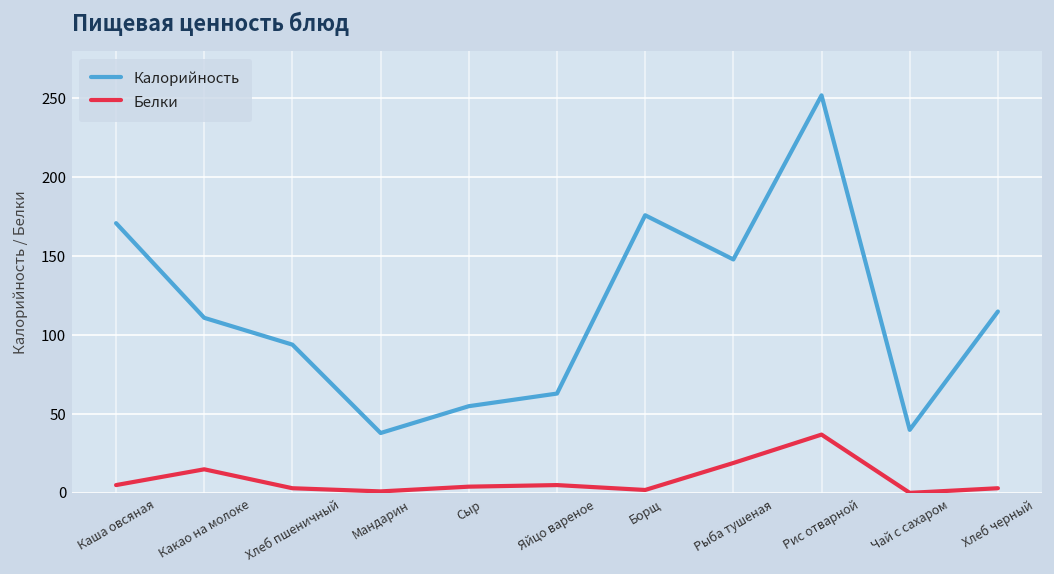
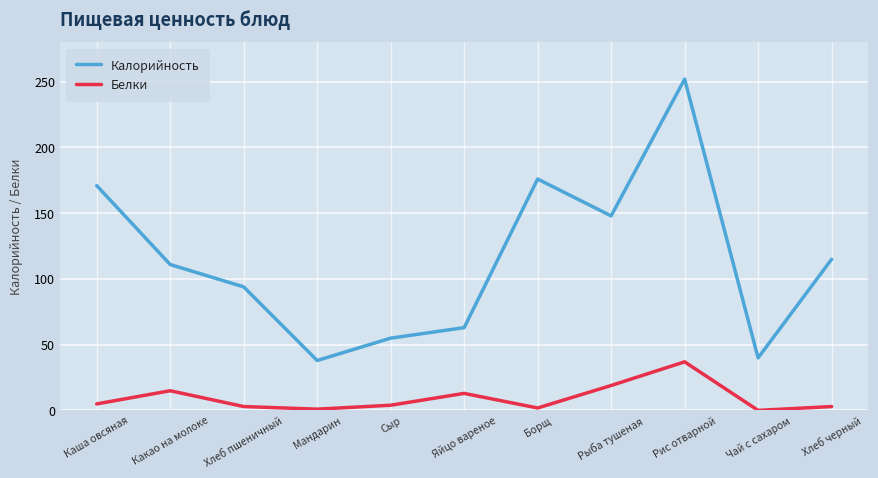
  {
    "Калорийность": {
      "Каша овсяная": 171,
      "Какао на молоке": 111,
      "Хлеб пшеничный": 94,
      "Мандарин": 38,
      "Сыр": 55,
      "Яйцо вареное": 63,
      "Борщ": 176,
      "Рыба тушеная": 148,
      "Рис отварной": 252,
      "Чай с сахаром": 40,
      "Хлеб черный": 115
    },
    "Белки": {
      "Каша овсяная": 5,
      "Какао на молоке": 15,
      "Хлеб пшеничный": 3,
      "Мандарин": 1,
      "Сыр": 4,
-     "Яйцо вареное": 5,
+     "Яйцо вареное": 13,
      "Борщ": 2,
      "Рыба тушеная": 19,
      "Рис отварной": 37,
      "Чай с сахаром": 0,
      "Хлеб черный": 3
    }
  }
